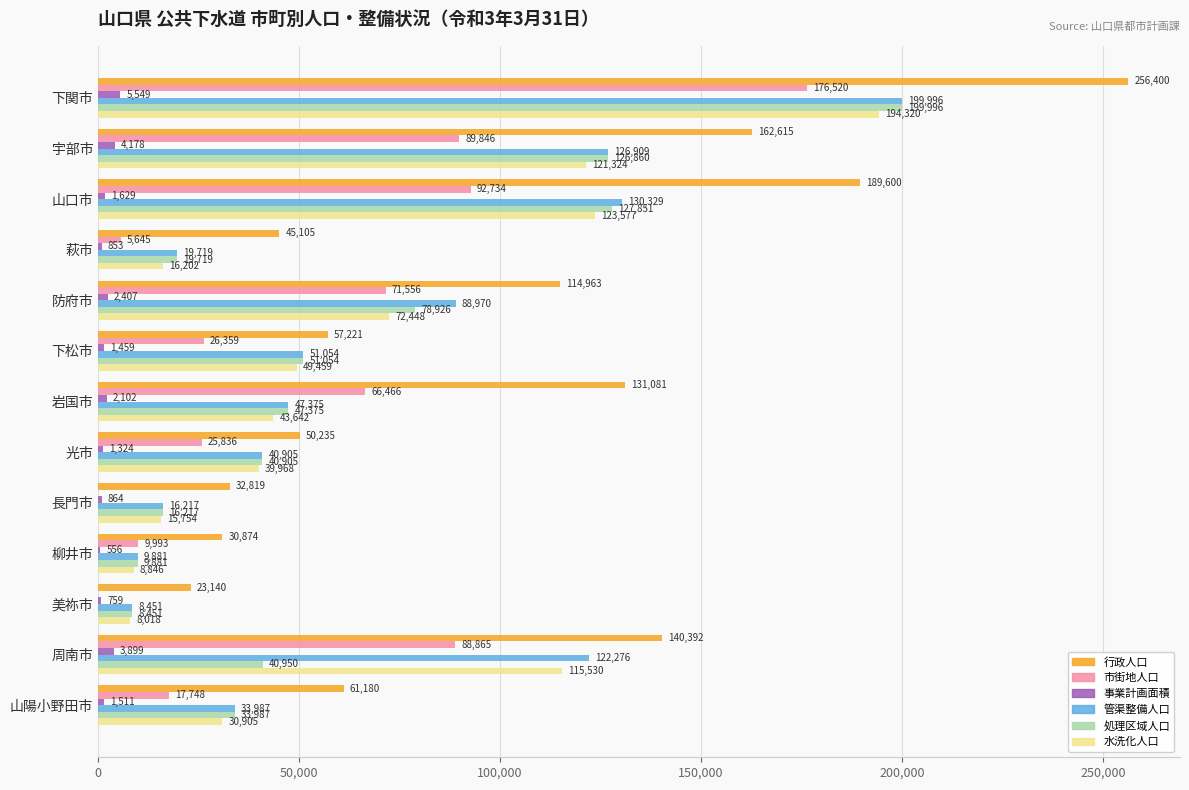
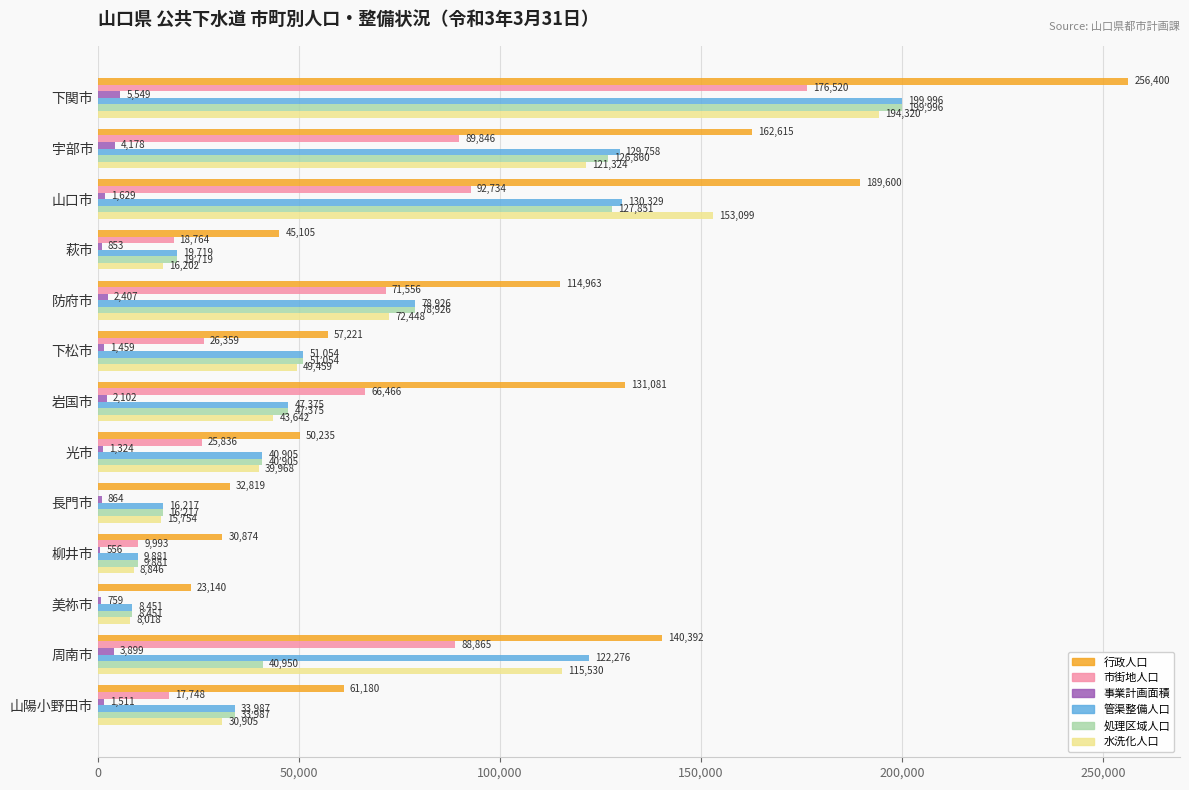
  {
    "行政人口": {
      "下関市": "256,400",
      "宇部市": "162,615",
      "山口市": "189,600",
      "萩市": "45,105",
      "防府市": "114,963",
      "下松市": "57,221",
      "岩国市": "131,081",
      "光市": "50,235",
      "長門市": "32,819",
      "柳井市": "30,874",
      "美祢市": "23,140",
      "周南市": "140,392",
      "山陽小野田市": "61,180"
    },
    "市街地人口": {
      "下関市": "176,520",
      "宇部市": "89,846",
      "山口市": "92,734",
-     "萩市": "5,645",
+     "萩市": "18,764",
      "防府市": "71,556",
      "下松市": "26,359",
      "岩国市": "66,466",
      "光市": "25,836",
      "柳井市": "9,993",
      "周南市": "88,865",
      "山陽小野田市": "17,748"
    },
    "事業計画面積": {
      "下関市": "5,549",
      "宇部市": "4,178",
      "山口市": "1,629",
      "萩市": "853",
      "防府市": "2,407",
      "下松市": "1,459",
      "光市": "1,324",
      "長門市": "864",
      "柳井市": "556",
      "美祢市": "759",
      "周南市": "3,899",
      "山陽小野田市": "1,511"
    },
    "管渠整備人口": {
-     "宇部市": "126,909",
-     "防府市": "88,970",
+     "宇部市": "129,758",
+     "防府市": "78,926",
      "周南市": "122,276"
    },
    "処理区域人口": {
      "防府市": "78,926",
      "周南市": "40,950"
    },
    "水洗化人口": {
      "下関市": "194,320",
      "宇部市": "121,324",
-     "山口市": "123,577",
+     "山口市": "153,099",
      "防府市": "72,448",
      "周南市": "115,530"
    }
  }
